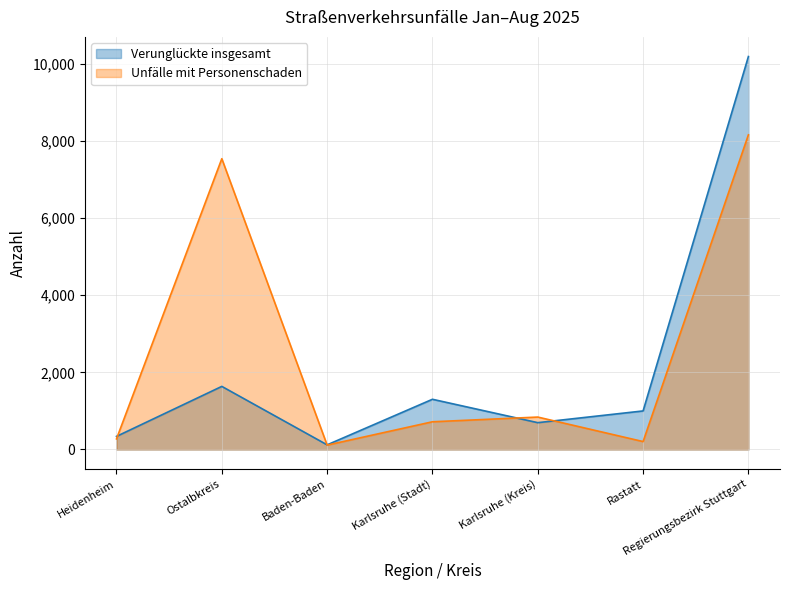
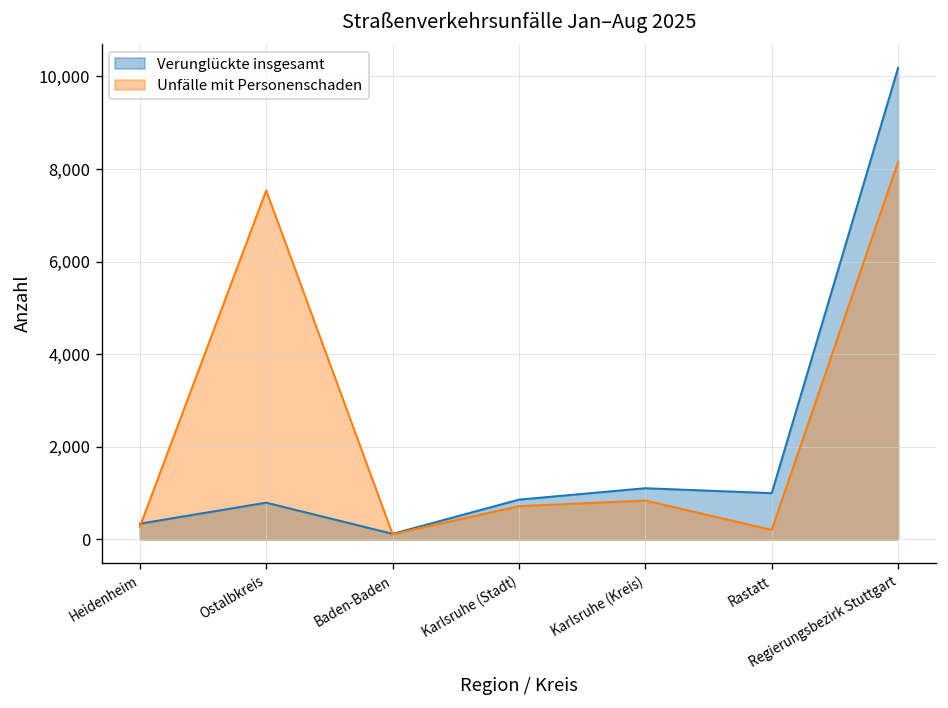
  {
    "Verunglückte insgesamt": {
-     "Ostalbkreis": "1,600",
-     "Karlsruhe (Stadt)": "1,300",
-     "Karlsruhe (Kreis)": "700",
+     "Ostalbkreis": "800",
+     "Karlsruhe (Stadt)": "900",
+     "Karlsruhe (Kreis)": "1,100",
      "Rastatt": "1,000",
      "Regierungsbezirk Stuttgart": "10,200"
    },
    "Unfälle mit Personenschaden": {
      "Ostalbkreis": "7,500",
      "Karlsruhe (Stadt)": "700",
      "Karlsruhe (Kreis)": "800",
      "Rastatt": "200",
      "Regierungsbezirk Stuttgart": "8,200"
    }
  }
